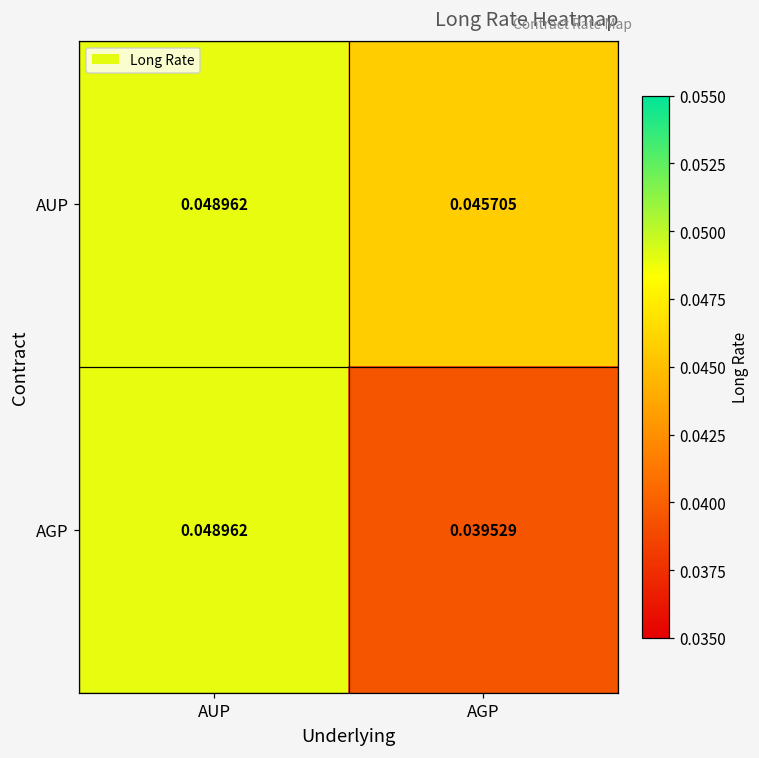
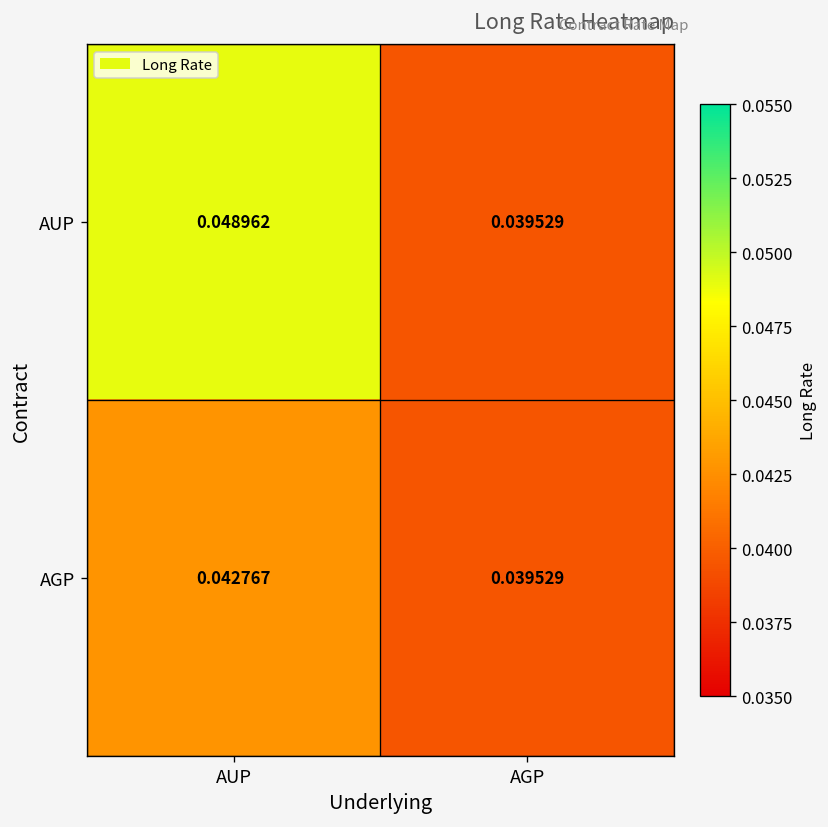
  {
    "AUP": {
      "AUP": 0.048962,
-     "AGP": 0.045705
+     "AGP": 0.039529
    },
    "AGP": {
-     "AUP": 0.048962,
+     "AUP": 0.042767,
      "AGP": 0.039529
    }
  }
